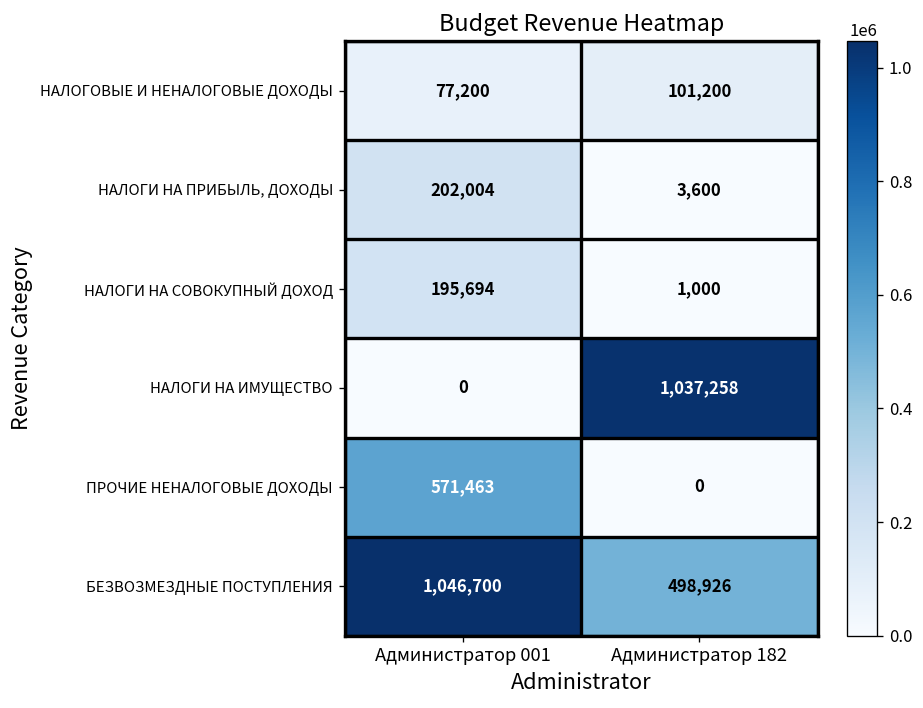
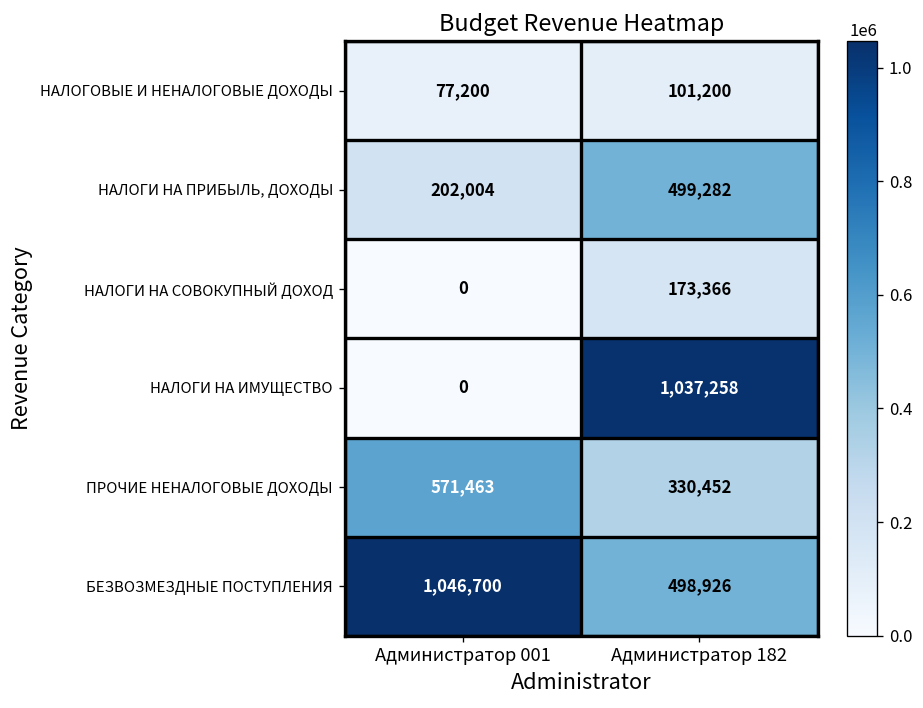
  {
    "НАЛОГОВЫЕ И НЕНАЛОГОВЫЕ ДОХОДЫ": {
      "Администратор 001": "77,200",
      "Администратор 182": "101,200"
    },
    "НАЛОГИ НА ПРИБЫЛЬ, ДОХОДЫ": {
      "Администратор 001": "202,004",
-     "Администратор 182": "3,600"
+     "Администратор 182": "499,282"
    },
    "НАЛОГИ НА СОВОКУПНЫЙ ДОХОД": {
-     "Администратор 001": "195,694",
-     "Администратор 182": "1,000"
+     "Администратор 001": "0",
+     "Администратор 182": "173,366"
    },
    "НАЛОГИ НА ИМУЩЕСТВО": {
      "Администратор 001": "0",
      "Администратор 182": "1,037,258"
    },
    "ПРОЧИЕ НЕНАЛОГОВЫЕ ДОХОДЫ": {
      "Администратор 001": "571,463",
-     "Администратор 182": "0"
+     "Администратор 182": "330,452"
    },
    "БЕЗВОЗМЕЗДНЫЕ ПОСТУПЛЕНИЯ": {
      "Администратор 001": "1,046,700",
      "Администратор 182": "498,926"
    }
  }
